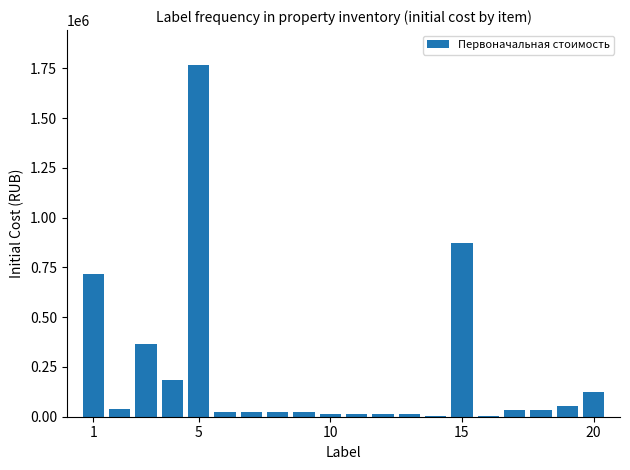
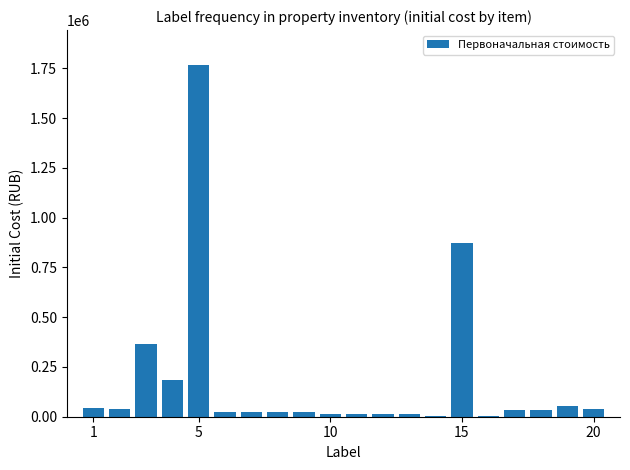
  {
-   "1": 710000,
+   "1": 50000,
    "5": 1770000,
    "10": 20000,
    "15": 870000,
-   "20": 130000
+   "20": 40000
  }
